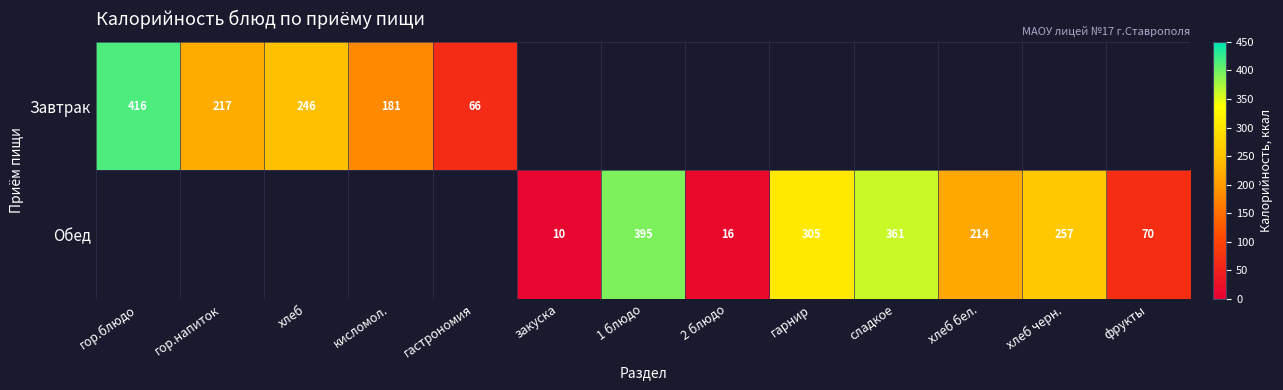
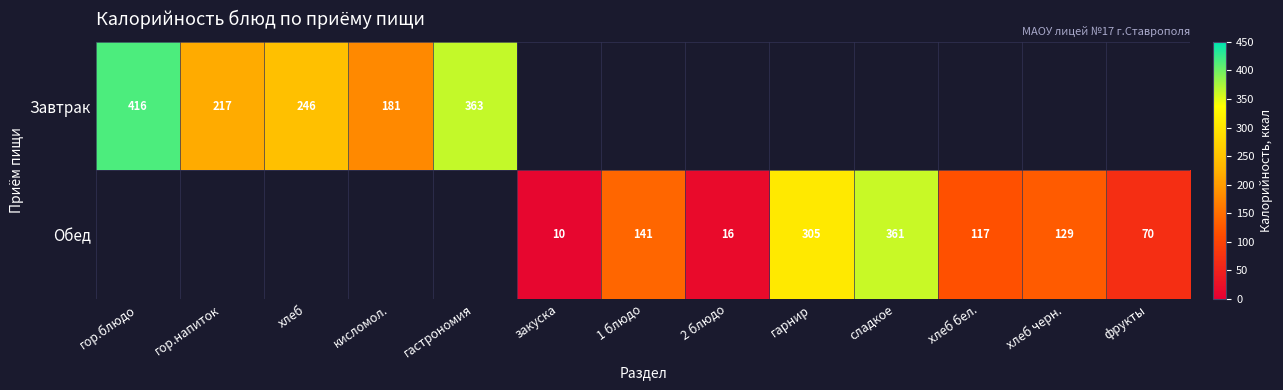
  {
    "Завтрак": {
      "гор.блюдо": 416,
      "гор.напиток": 217,
      "хлеб": 246,
      "кисломол.": 181,
-     "гастрономия": 66
+     "гастрономия": 363
    },
    "Обед": {
      "закуска": 10,
-     "1 блюдо": 395,
+     "1 блюдо": 141,
      "2 блюдо": 16,
      "гарнир": 305,
      "сладкое": 361,
-     "хлеб бел.": 214,
-     "хлеб черн.": 257,
+     "хлеб бел.": 117,
+     "хлеб черн.": 129,
      "фрукты": 70
    }
  }
